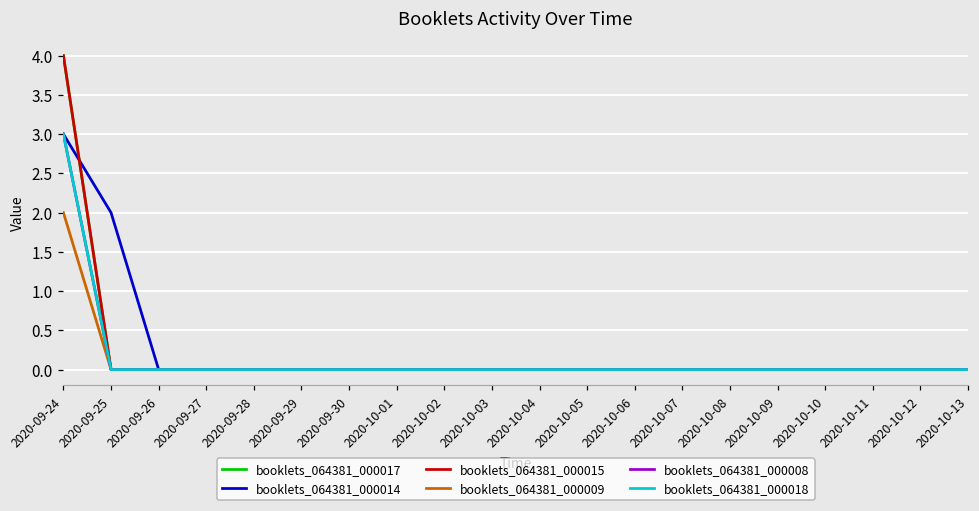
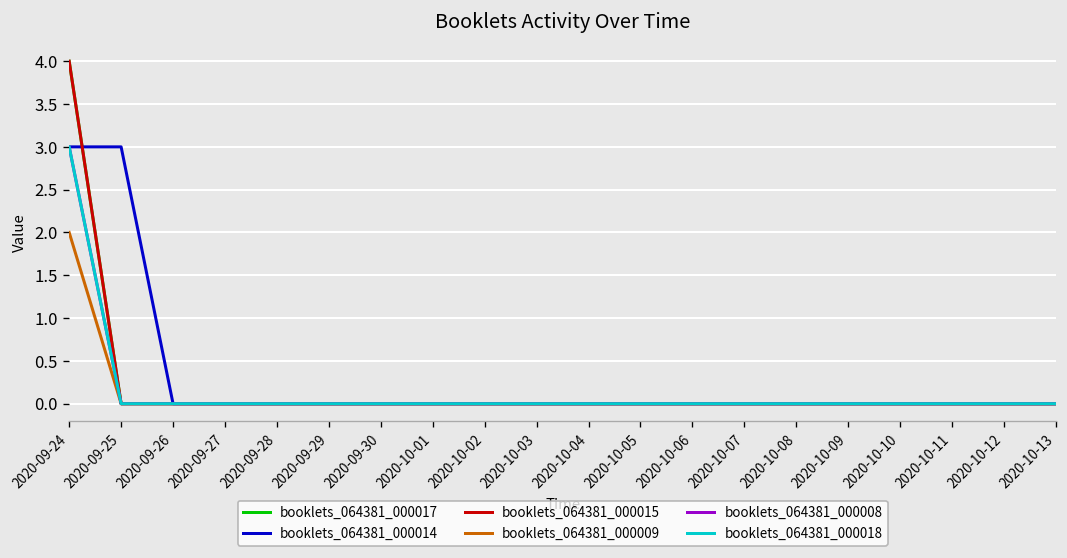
  {
    "booklets_064381_000015": {
      "2020-09-24": 4
    },
    "booklets_064381_000014": {
-     "2020-09-25": 2
+     "2020-09-25": 3
    },
    "booklets_064381_000009": {
      "2020-09-24": 2
    }
  }
